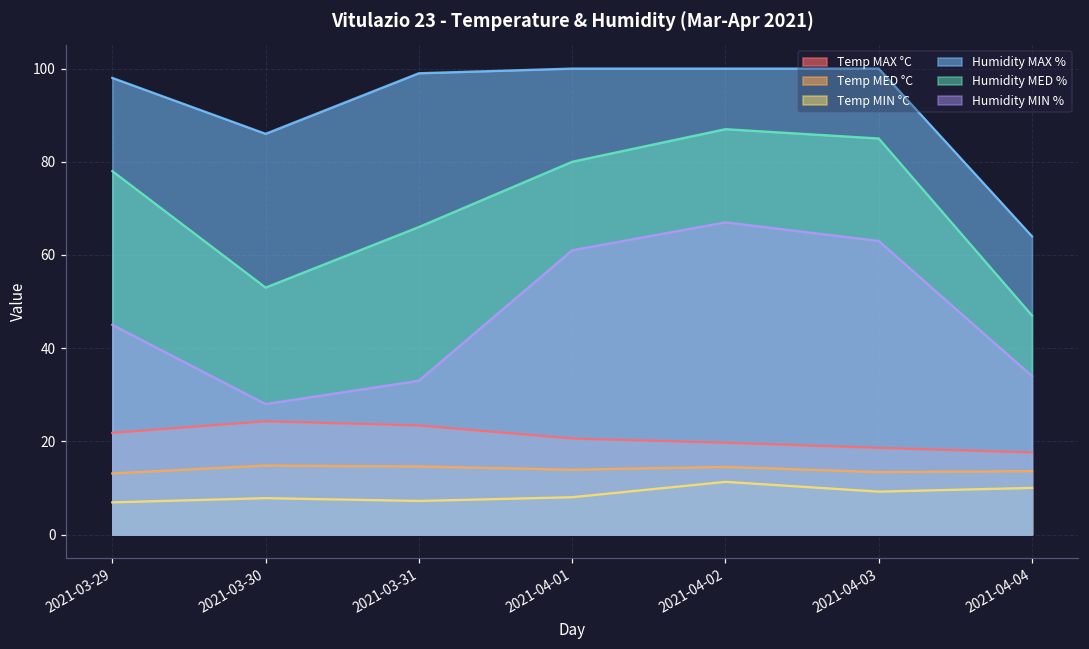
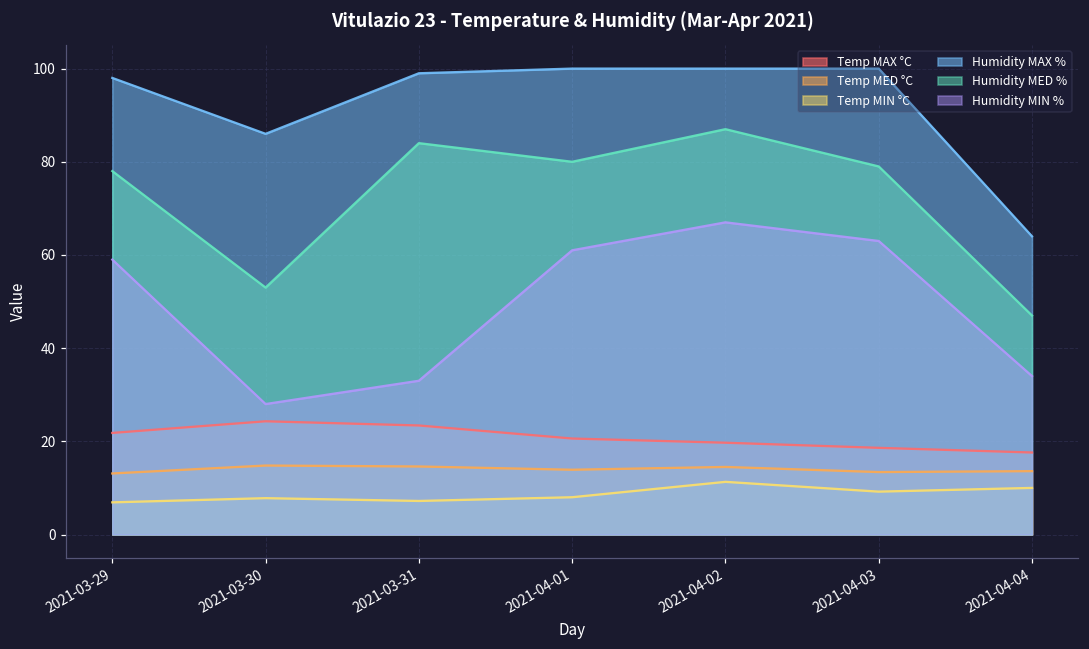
  {
    "Humidity MAX %": {
      "2021-03-29": 98,
      "2021-03-30": 86,
      "2021-03-31": 99,
      "2021-04-01": 100,
      "2021-04-02": 100,
      "2021-04-04": 64
    },
    "Humidity MED %": {
      "2021-03-29": 78,
      "2021-03-30": 53,
-     "2021-03-31": 66,
+     "2021-03-31": 84,
      "2021-04-01": 80,
      "2021-04-02": 87,
-     "2021-04-03": 85,
+     "2021-04-03": 79,
      "2021-04-04": 47
    },
    "Humidity MIN %": {
-     "2021-03-29": 45,
+     "2021-03-29": 59,
      "2021-03-30": 28,
      "2021-03-31": 33,
      "2021-04-01": 61,
      "2021-04-02": 67,
      "2021-04-03": 63,
      "2021-04-04": 34
    }
  }
